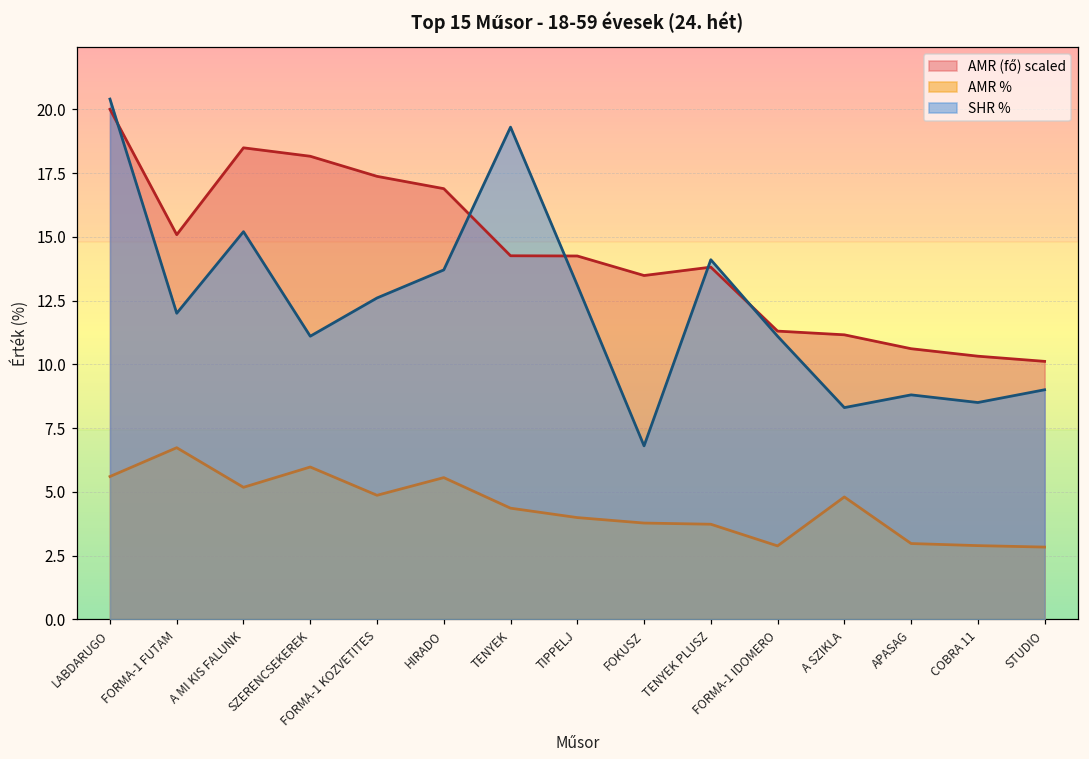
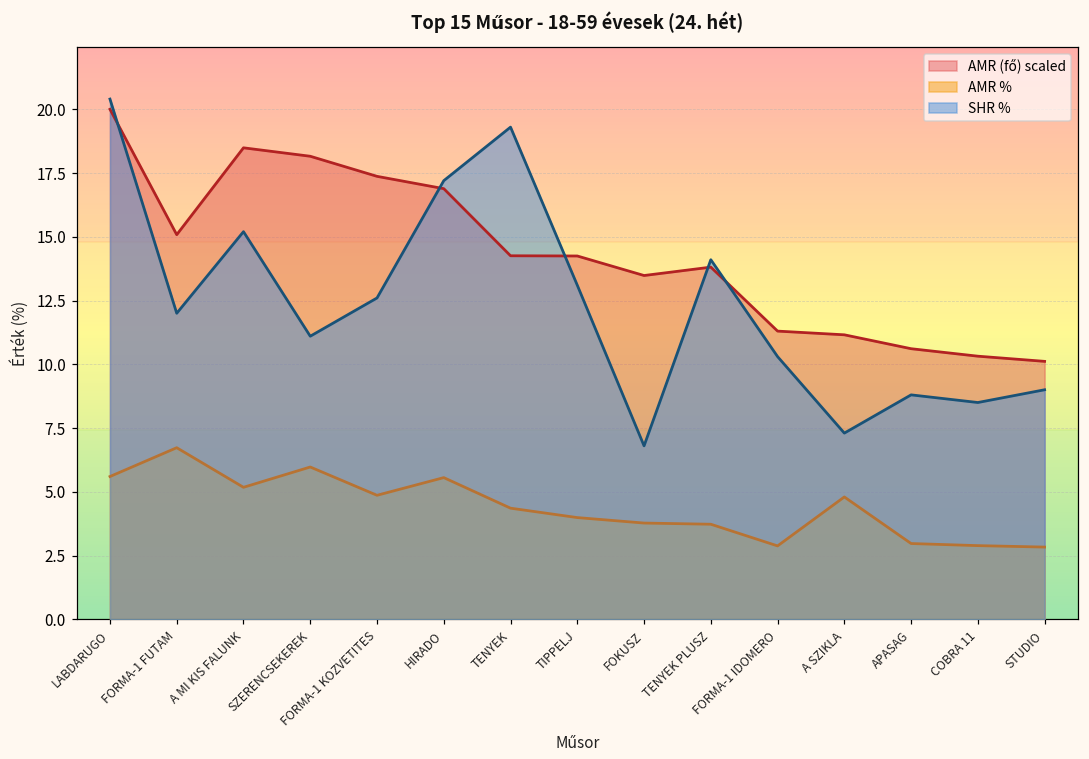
  {
    "AMR (fő) scaled": {
      "LABDARUGO": 20.0,
      "FORMA-1 FUTAM": 15.1,
      "A MI KIS FALUNK": 18.5,
      "SZERENCSEKEREK": 18.2,
      "FORMA-1 KOZVETITES": 17.4,
      "HIRADO": 16.9,
      "TENYEK": 14.3,
      "TIPPELJ": 14.2,
      "FOKUSZ": 13.5,
      "TENYEK PLUSZ": 13.8,
      "FORMA-1 IDOMERO": 11.3,
      "A SZIKLA": 11.2,
      "APASAG": 10.6,
      "COBRA 11": 10.3,
      "STUDIO": 10.1
    },
    "AMR %": {
      "LABDARUGO": 5.6,
      "FORMA-1 FUTAM": 6.7,
      "A MI KIS FALUNK": 5.2,
      "SZERENCSEKEREK": 6.0,
      "FORMA-1 KOZVETITES": 4.9,
      "HIRADO": 5.6,
      "TENYEK": 4.4,
      "TIPPELJ": 4.0,
      "FOKUSZ": 3.8,
      "TENYEK PLUSZ": 3.7,
      "FORMA-1 IDOMERO": 2.9,
      "A SZIKLA": 4.8,
      "APASAG": 3.0,
      "COBRA 11": 2.9,
      "STUDIO": 2.8
    },
    "SHR %": {
      "LABDARUGO": 20.4,
      "FORMA-1 FUTAM": 12.0,
      "A MI KIS FALUNK": 15.2,
      "SZERENCSEKEREK": 11.1,
      "FORMA-1 KOZVETITES": 12.6,
-     "HIRADO": 13.7,
+     "HIRADO": 17.2,
      "TENYEK": 19.3,
      "TIPPELJ": 13.1,
      "FOKUSZ": 6.8,
      "TENYEK PLUSZ": 14.1,
-     "FORMA-1 IDOMERO": 11.1,
-     "A SZIKLA": 8.3,
+     "FORMA-1 IDOMERO": 10.3,
+     "A SZIKLA": 7.3,
      "APASAG": 8.8,
      "COBRA 11": 8.5,
      "STUDIO": 9.0
    }
  }
